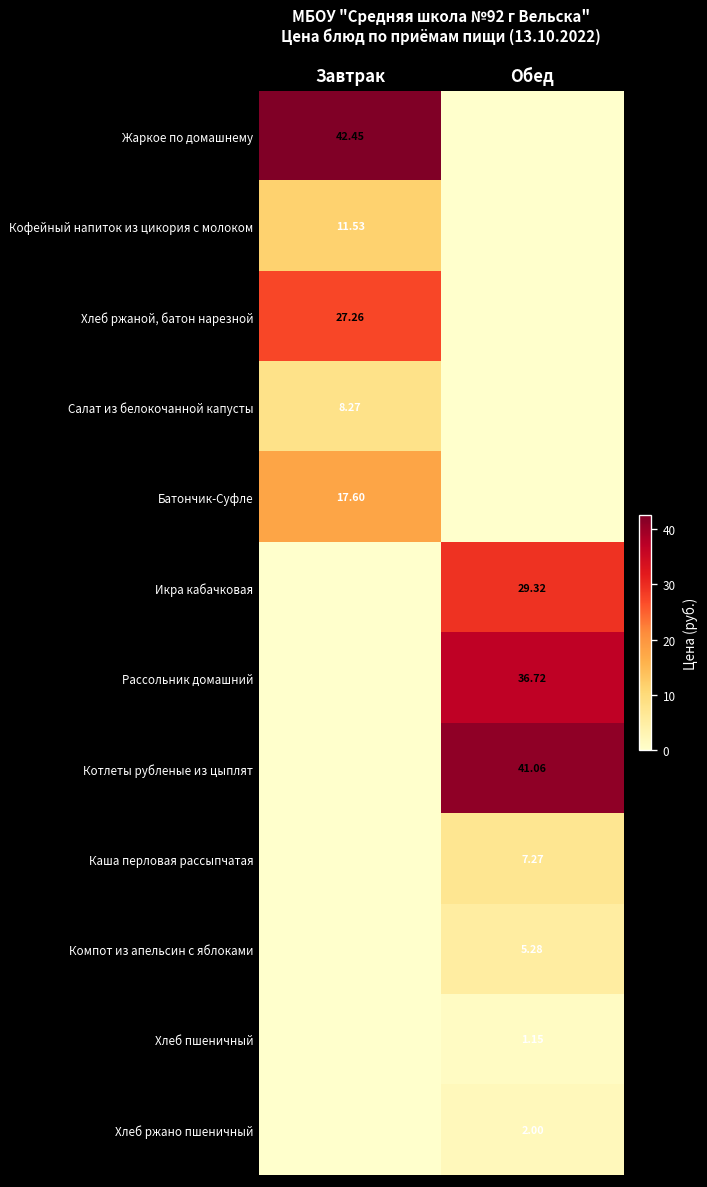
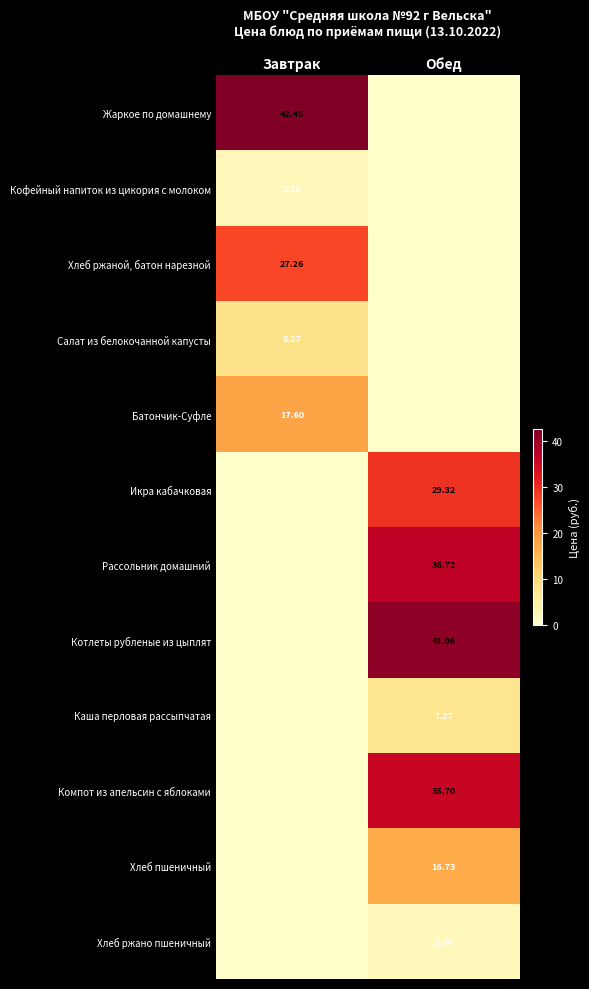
  {
    "Жаркое по домашнему": {
      "Завтрак": 42.45
    },
    "Кофейный напиток из цикория с молоком": {
-     "Завтрак": 11.53
+     "Завтрак": 2.16
    },
    "Хлеб ржаной, батон нарезной": {
      "Завтрак": 27.26
    },
    "Салат из белокочанной капусты": {
      "Завтрак": 8.27
    },
    "Батончик-Суфле": {
      "Завтрак": 17.60
    },
    "Икра кабачковая": {
      "Обед": 29.32
    },
    "Рассольник домашний": {
      "Обед": 36.72
    },
    "Котлеты рубленые из цыплят": {
      "Обед": 41.06
    },
    "Каша перловая рассыпчатая": {
      "Обед": 7.27
    },
    "Компот из апельсин с яблоками": {
-     "Обед": 5.28
+     "Обед": 35.70
    },
    "Хлеб пшеничный": {
-     "Обед": 1.15
+     "Обед": 16.73
    },
    "Хлеб ржано пшеничный": {
      "Обед": 2.00
    }
  }
